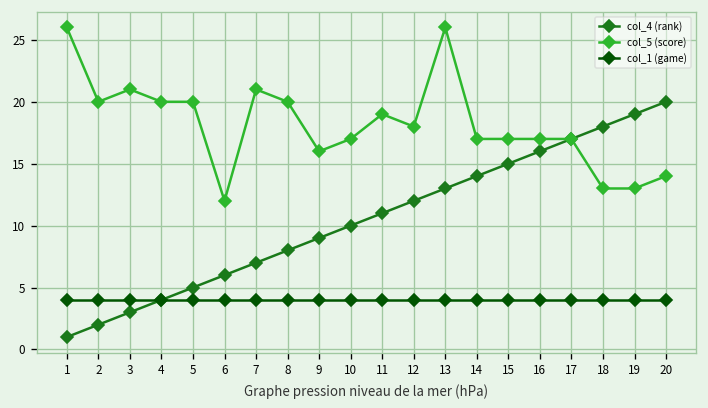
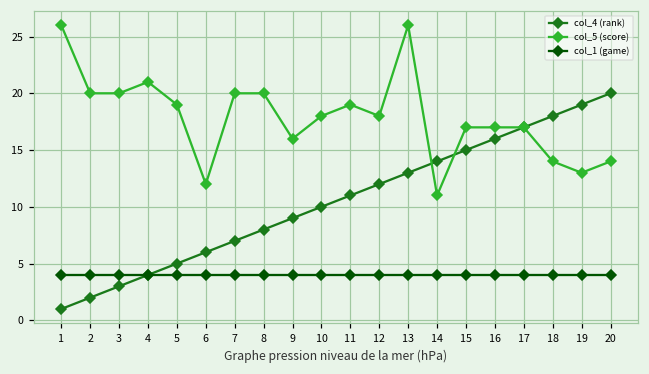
  {
    "col_5 (score)": {
      "1": 26,
      "2": 20,
-     "3": 21,
-     "4": 20,
-     "5": 20,
+     "3": 20,
+     "4": 21,
+     "5": 19,
      "6": 12,
-     "7": 21,
+     "7": 20,
      "8": 20,
      "9": 16,
-     "10": 17,
+     "10": 18,
      "11": 19,
      "12": 18,
      "13": 26,
-     "14": 17,
+     "14": 11,
      "15": 17,
      "16": 17,
-     "18": 13,
+     "18": 14,
      "19": 13,
      "20": 14
    }
  }
